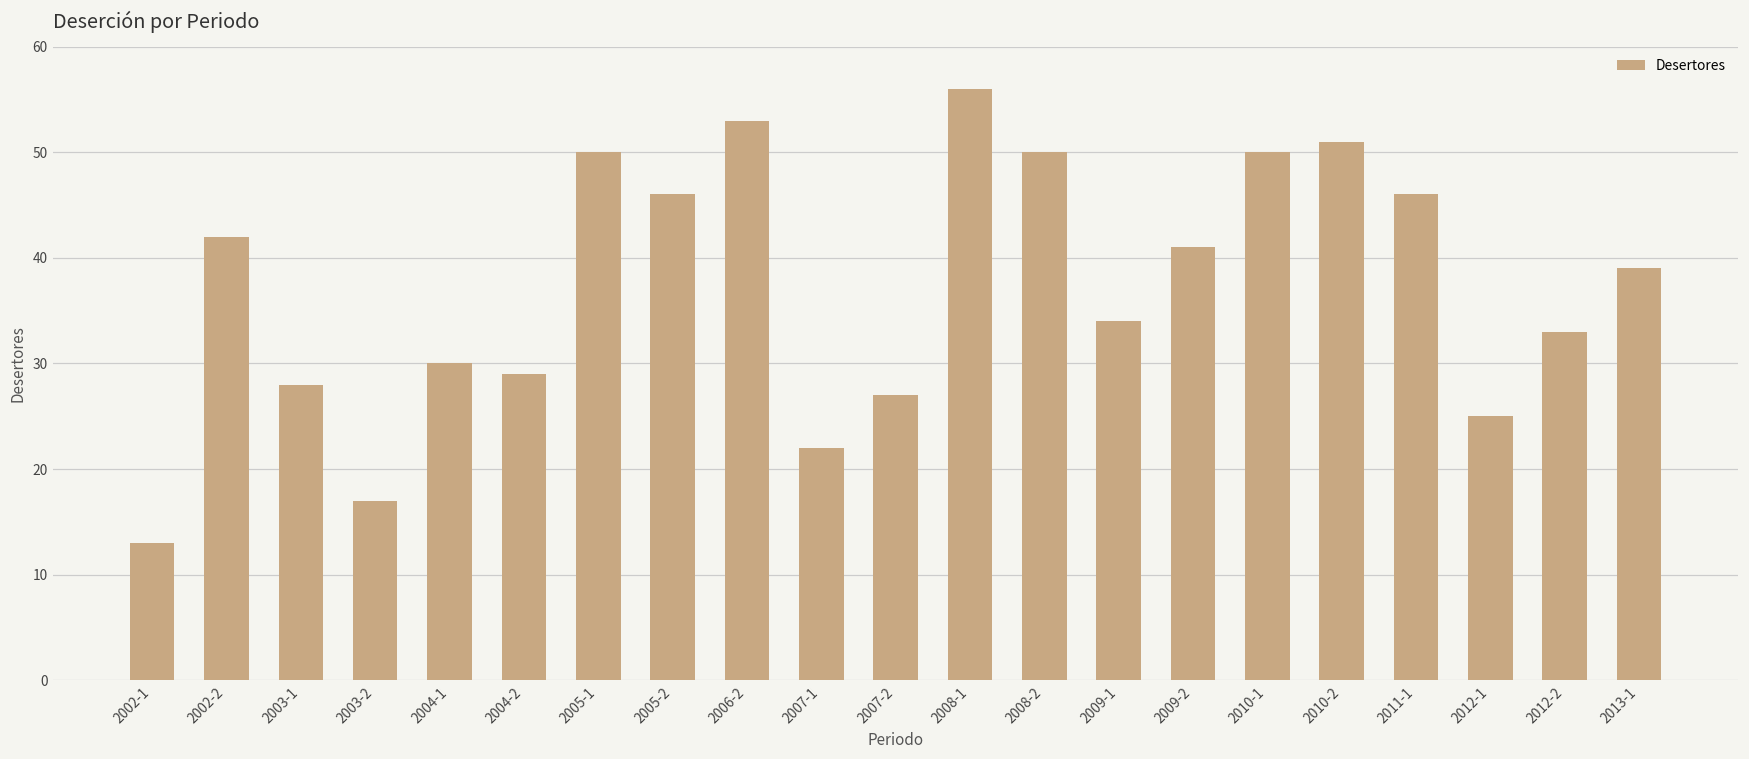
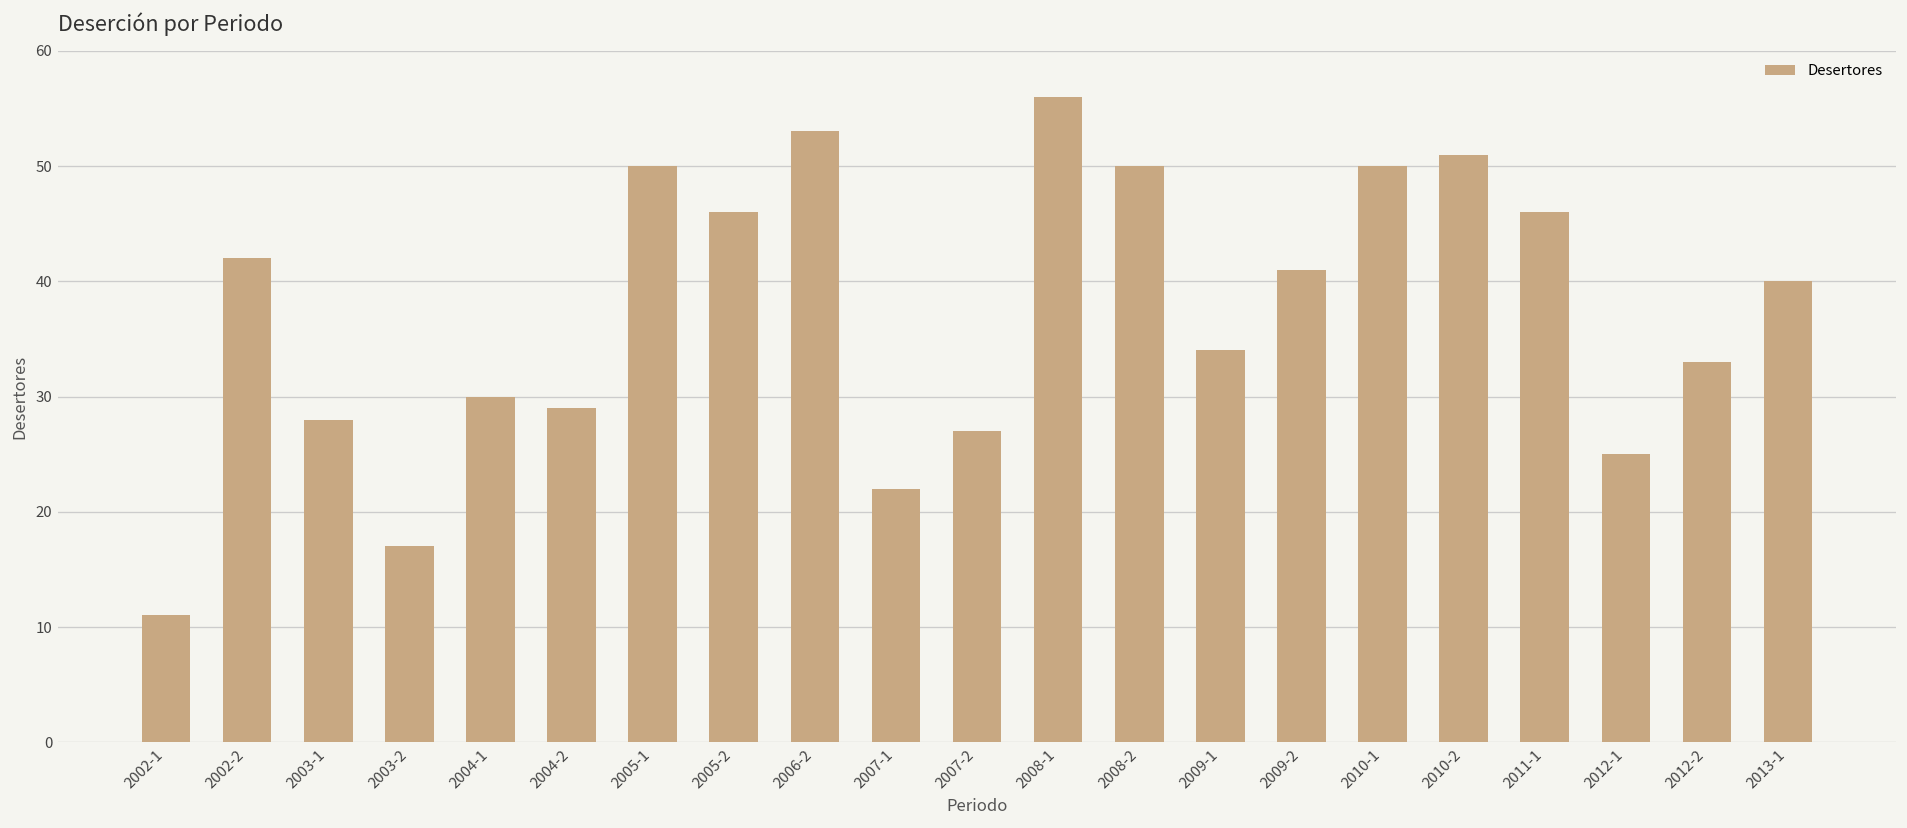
  {
-   "2002-1": 13,
+   "2002-1": 11,
    "2002-2": 42,
    "2003-1": 28,
    "2003-2": 17,
    "2004-1": 30,
    "2004-2": 29,
    "2005-1": 50,
    "2005-2": 46,
    "2006-2": 53,
    "2007-1": 22,
    "2007-2": 27,
    "2008-1": 56,
    "2008-2": 50,
    "2009-1": 34,
    "2009-2": 41,
    "2010-1": 50,
    "2010-2": 51,
    "2011-1": 46,
    "2012-1": 25,
    "2012-2": 33,
-   "2013-1": 39
+   "2013-1": 40
  }
